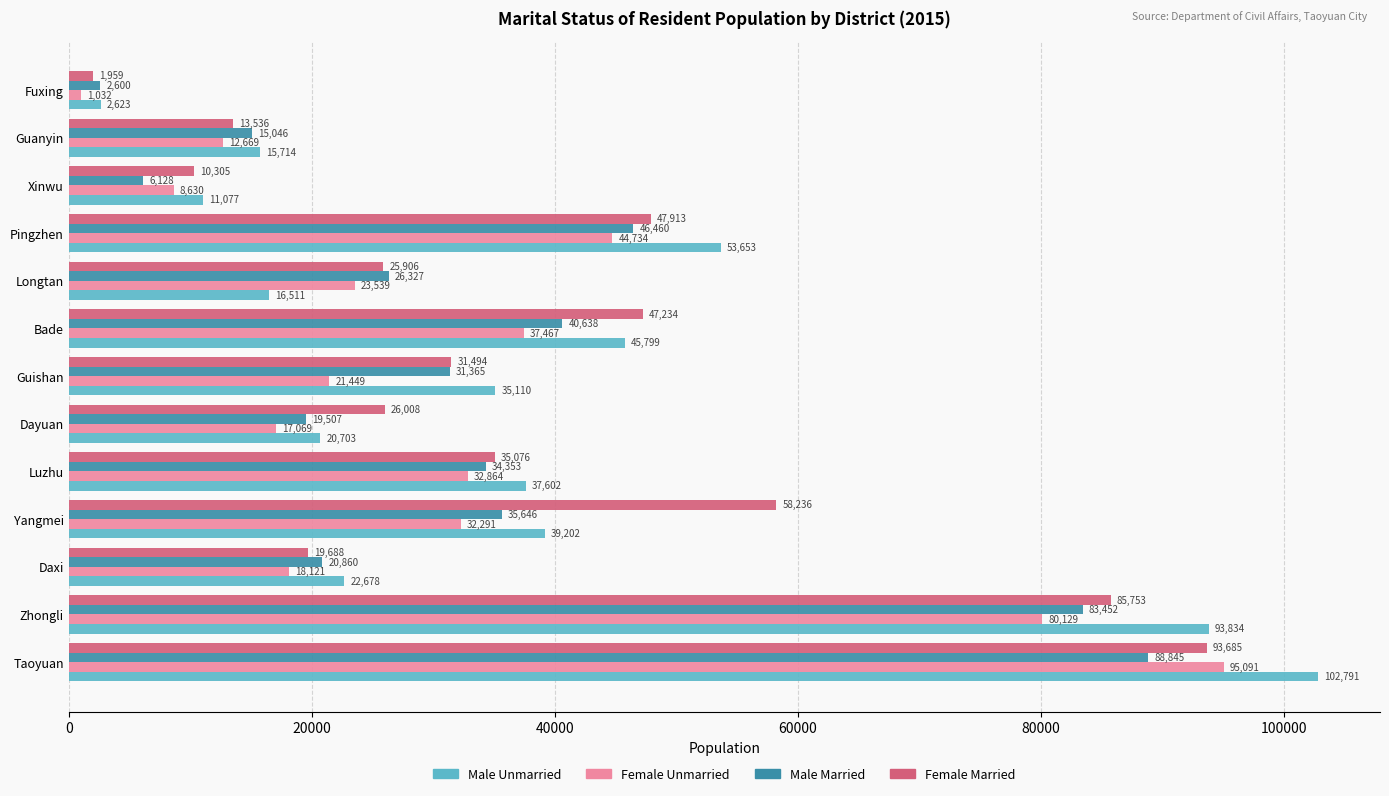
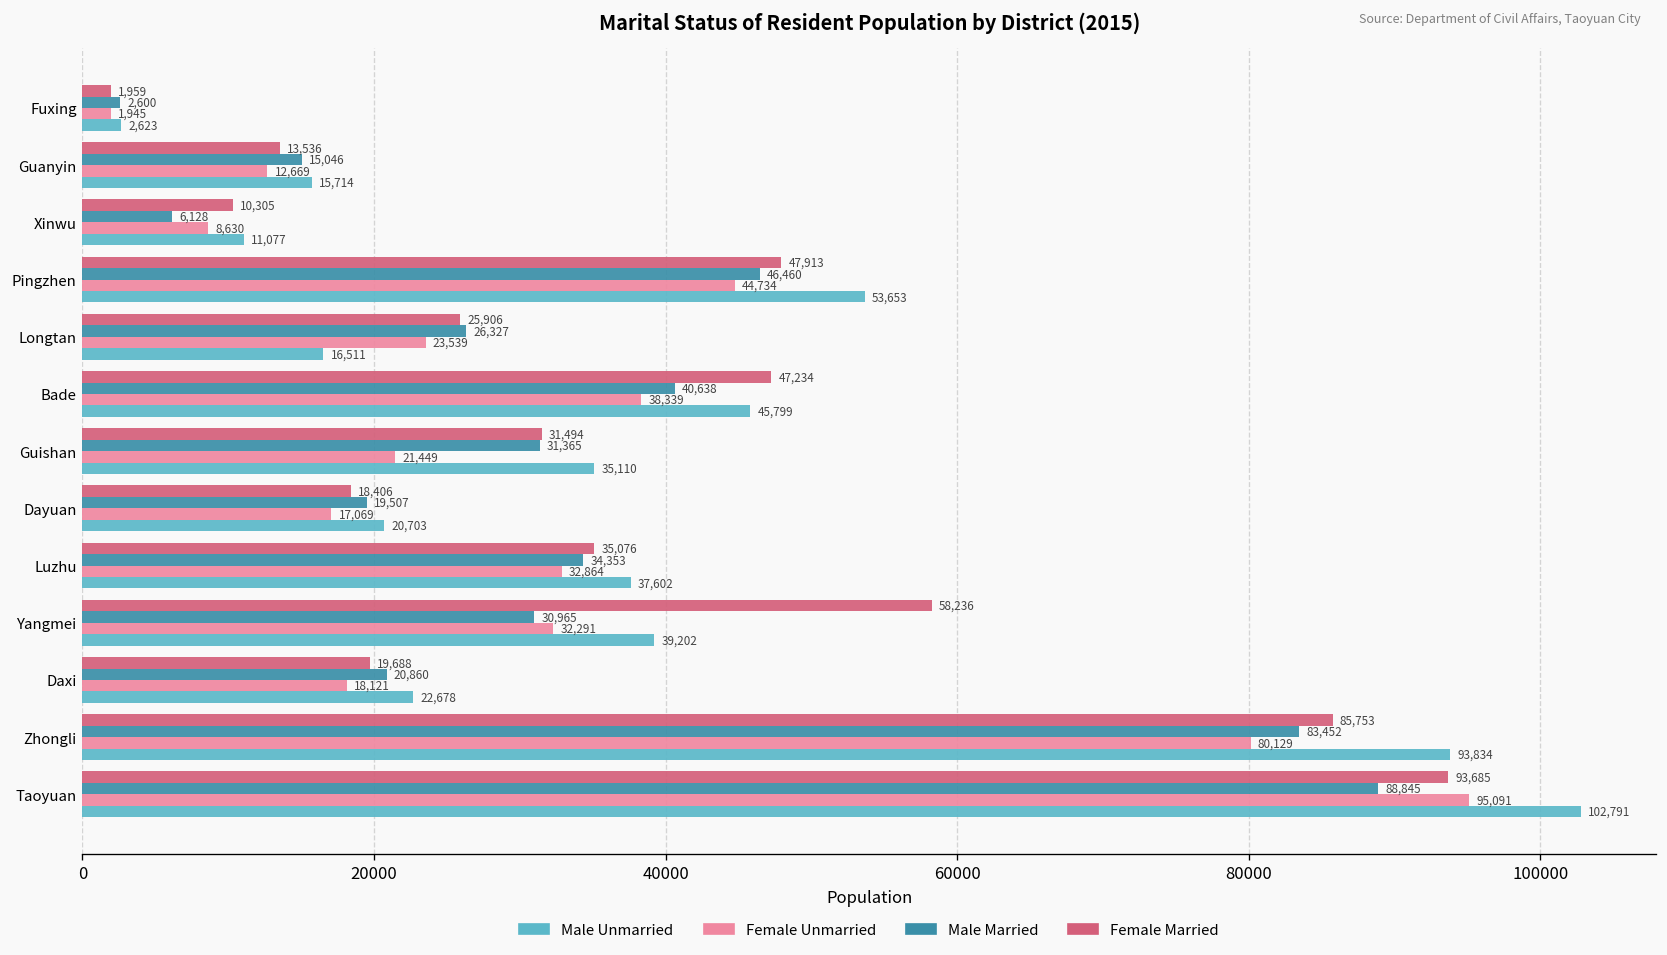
  {
    "Male Unmarried": {
      "Fuxing": "2,623",
      "Guanyin": "15,714",
      "Xinwu": "11,077",
      "Pingzhen": "53,653",
      "Longtan": "16,511",
      "Bade": "45,799",
      "Guishan": "35,110",
      "Dayuan": "20,703",
      "Luzhu": "37,602",
      "Yangmei": "39,202",
      "Daxi": "22,678",
      "Zhongli": "93,834",
      "Taoyuan": "102,791"
    },
    "Female Unmarried": {
-     "Fuxing": "1,032",
+     "Fuxing": "1,945",
      "Guanyin": "12,669",
      "Xinwu": "8,630",
      "Pingzhen": "44,734",
      "Longtan": "23,539",
-     "Bade": "37,467",
+     "Bade": "38,339",
      "Guishan": "21,449",
      "Dayuan": "17,069",
      "Luzhu": "32,864",
      "Yangmei": "32,291",
      "Daxi": "18,121",
      "Zhongli": "80,129",
      "Taoyuan": "95,091"
    },
    "Male Married": {
      "Fuxing": "2,600",
      "Guanyin": "15,046",
      "Xinwu": "6,128",
      "Pingzhen": "46,460",
      "Longtan": "26,327",
      "Bade": "40,638",
      "Guishan": "31,365",
      "Dayuan": "19,507",
      "Luzhu": "34,353",
-     "Yangmei": "35,646",
+     "Yangmei": "30,965",
      "Daxi": "20,860",
      "Zhongli": "83,452",
      "Taoyuan": "88,845"
    },
    "Female Married": {
      "Fuxing": "1,959",
      "Guanyin": "13,536",
      "Xinwu": "10,305",
      "Pingzhen": "47,913",
      "Longtan": "25,906",
      "Bade": "47,234",
      "Guishan": "31,494",
-     "Dayuan": "26,008",
+     "Dayuan": "18,406",
      "Luzhu": "35,076",
      "Yangmei": "58,236",
      "Daxi": "19,688",
      "Zhongli": "85,753",
      "Taoyuan": "93,685"
    }
  }
